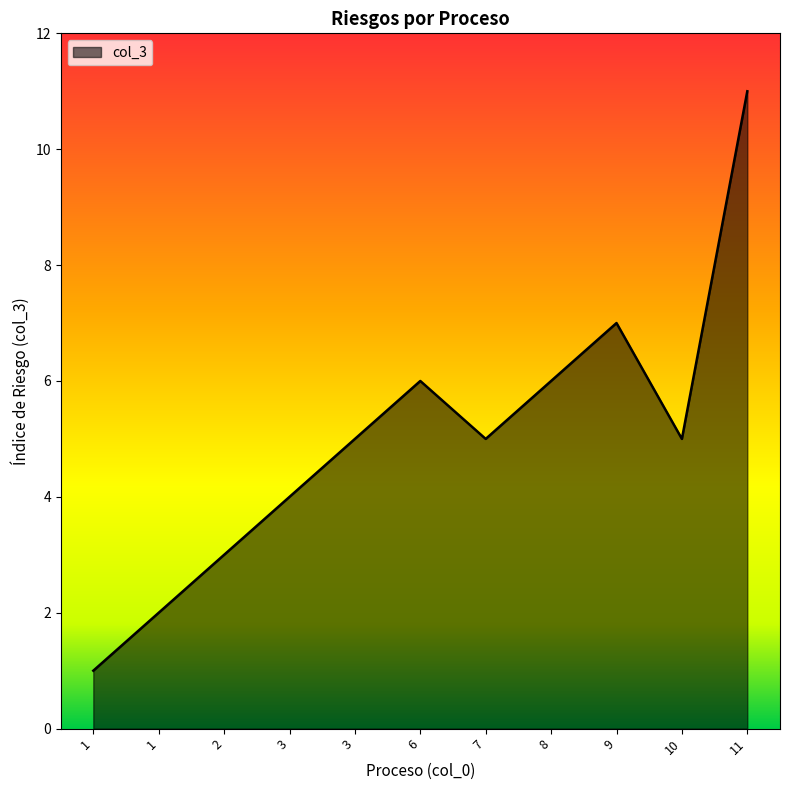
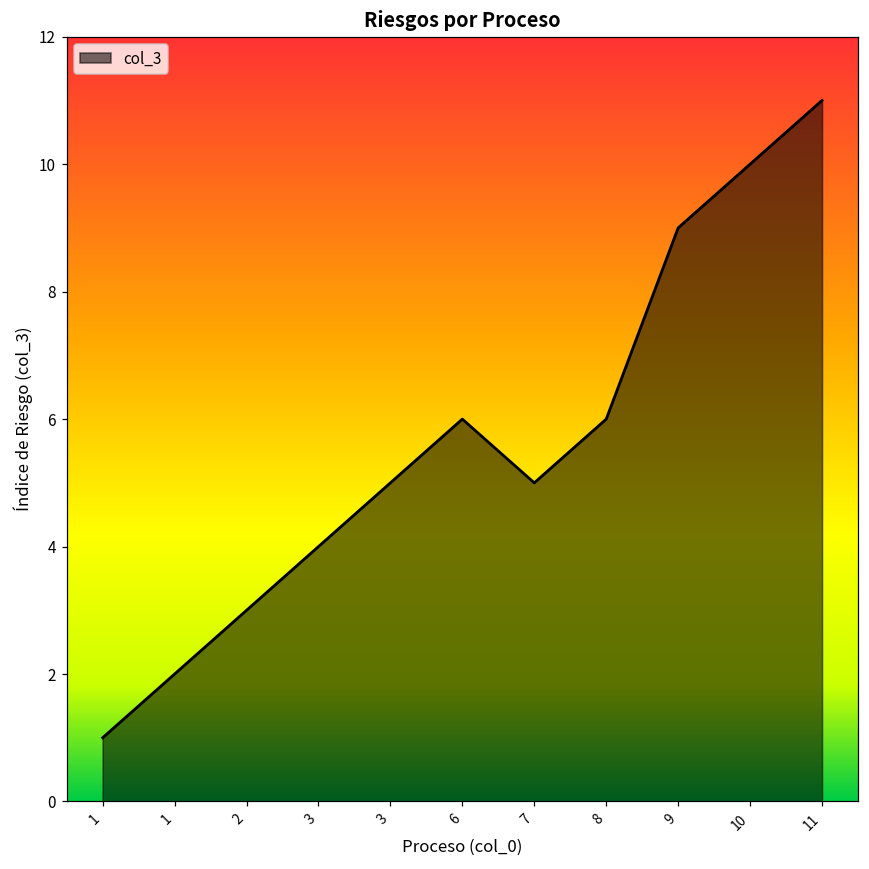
  {
    "2": 3,
    "6": 6,
    "7": 5,
    "8": 6,
-   "9": 7,
-   "10": 5,
+   "9": 9,
+   "10": 10,
    "11": 11
  }
